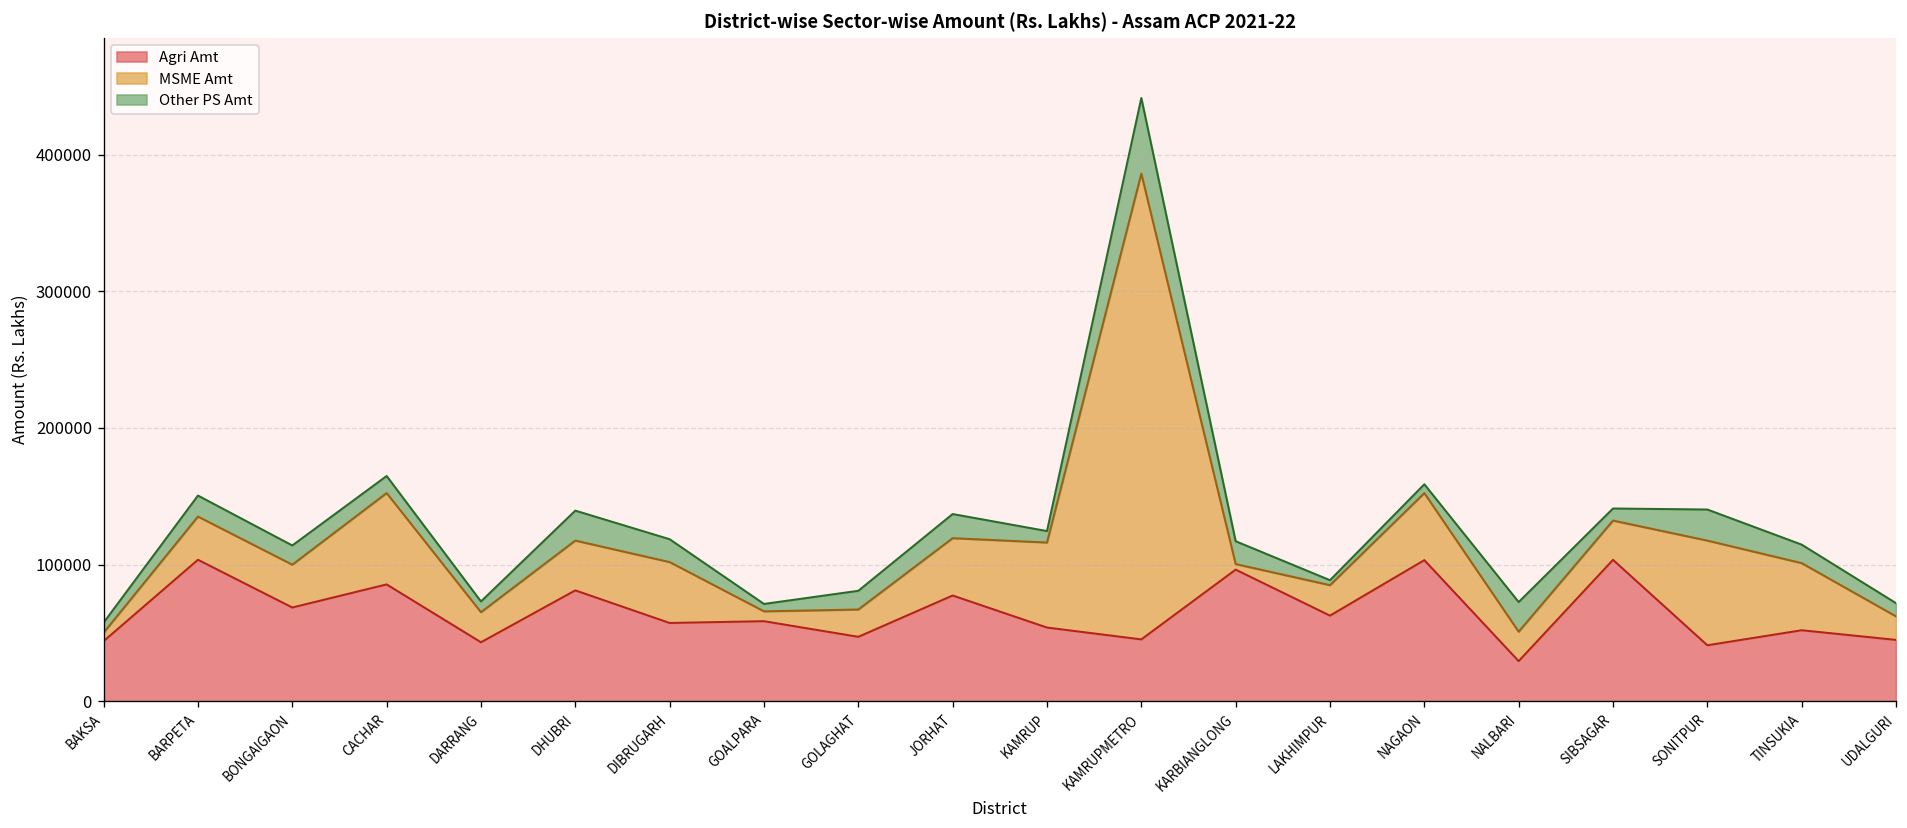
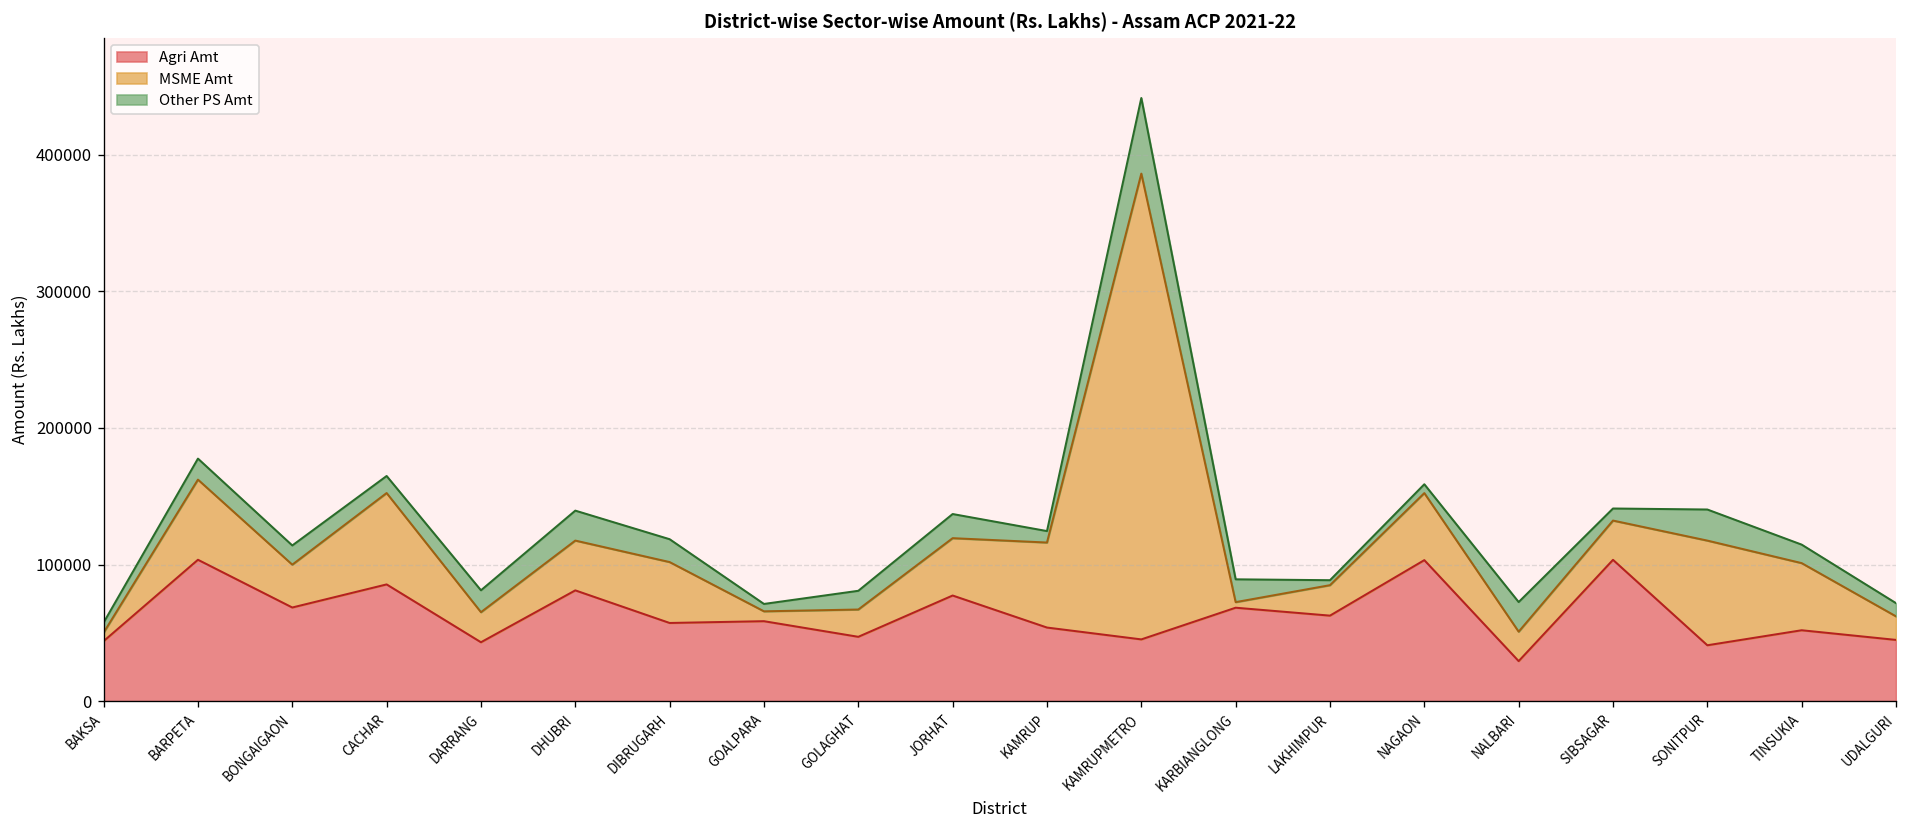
  {
    "Agri Amt": {
      "BAKSA": 44000,
      "BARPETA": 103000,
      "BONGAIGAON": 69000,
      "CACHAR": 85000,
      "DARRANG": 43000,
      "DHUBRI": 81000,
      "DIBRUGARH": 57000,
      "GOALPARA": 59000,
      "GOLAGHAT": 47000,
      "JORHAT": 77000,
      "KAMRUP": 54000,
      "KAMRUPMETRO": 45000,
-     "KARBIANGLONG": 96000,
+     "KARBIANGLONG": 68000,
      "LAKHIMPUR": 63000,
      "NAGAON": 103000,
      "NALBARI": 29000,
      "SIBSAGAR": 103000,
      "SONITPUR": 41000,
      "TINSUKIA": 52000,
      "UDALGURI": 45000
    },
    "MSME Amt": {
      "BAKSA": 6000,
-     "BARPETA": 32000,
+     "BARPETA": 59000,
      "BONGAIGAON": 31000,
      "CACHAR": 67000,
      "DARRANG": 22000,
      "DHUBRI": 36000,
      "DIBRUGARH": 45000,
      "GOALPARA": 7000,
      "GOLAGHAT": 20000,
      "JORHAT": 42000,
      "KAMRUP": 62000,
      "KAMRUPMETRO": 341000,
      "KARBIANGLONG": 4000,
      "LAKHIMPUR": 22000,
      "NAGAON": 49000,
      "NALBARI": 22000,
      "SIBSAGAR": 29000,
      "SONITPUR": 77000,
      "TINSUKIA": 49000,
      "UDALGURI": 17000
    },
    "Other PS Amt": {
      "BAKSA": 7000,
      "BARPETA": 15000,
      "BONGAIGAON": 14000,
      "CACHAR": 12000,
-     "DARRANG": 8000,
+     "DARRANG": 16000,
      "DHUBRI": 22000,
      "DIBRUGARH": 17000,
      "GOALPARA": 5000,
      "GOLAGHAT": 14000,
      "JORHAT": 18000,
      "KAMRUP": 8000,
      "KAMRUPMETRO": 55000,
      "KARBIANGLONG": 17000,
      "LAKHIMPUR": 4000,
      "NAGAON": 6000,
      "NALBARI": 22000,
      "SIBSAGAR": 9000,
      "SONITPUR": 23000,
      "TINSUKIA": 14000,
      "UDALGURI": 10000
    }
  }
